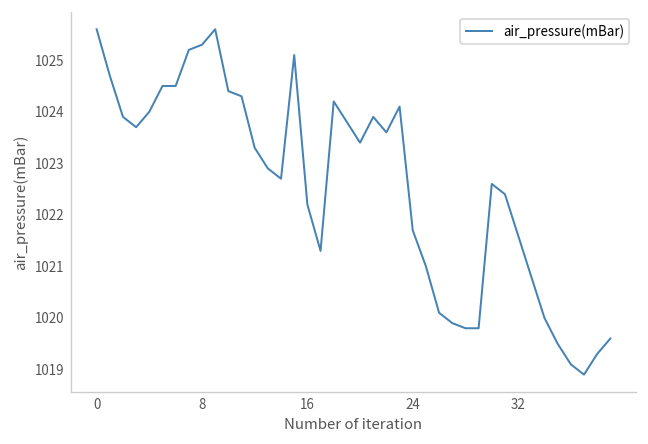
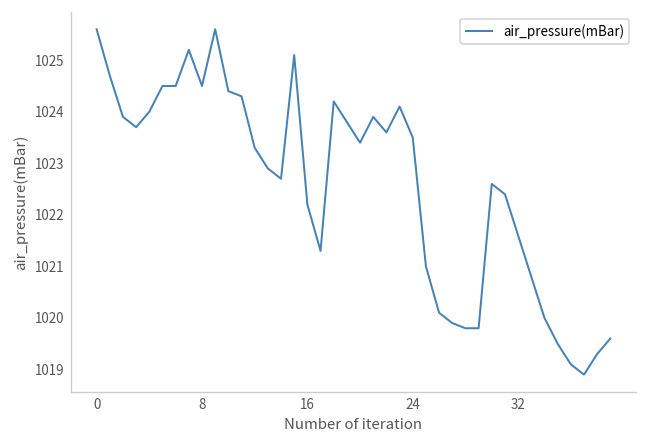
  {
    "0": 1025.6,
-   "8": 1025.3,
+   "8": 1024.5,
    "16": 1022.2,
-   "24": 1021.7,
+   "24": 1023.5,
    "32": 1021.6
  }
